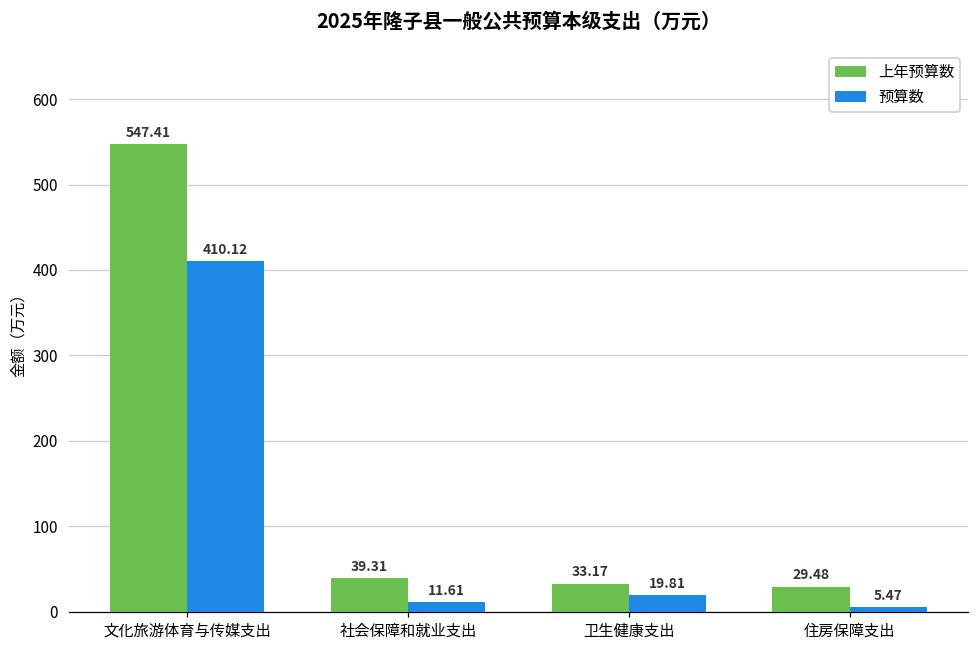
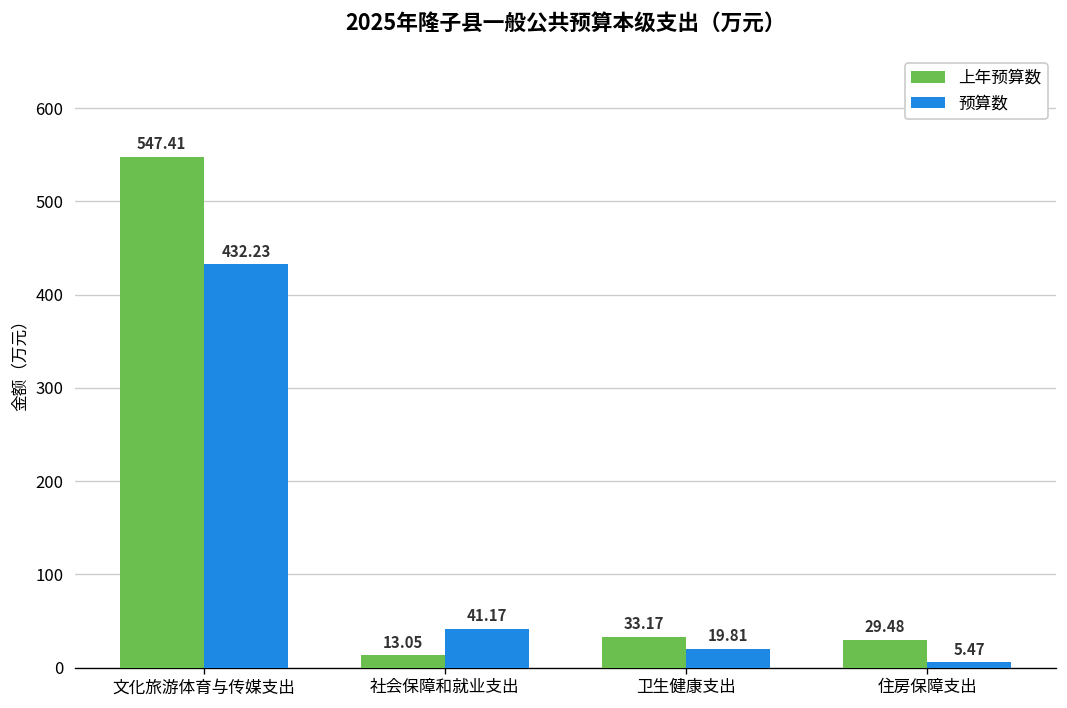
  {
    "上年预算数": {
      "文化旅游体育与传媒支出": 547.41,
-     "社会保障和就业支出": 39.31,
+     "社会保障和就业支出": 13.05,
      "卫生健康支出": 33.17,
      "住房保障支出": 29.48
    },
    "预算数": {
-     "文化旅游体育与传媒支出": 410.12,
-     "社会保障和就业支出": 11.61,
+     "文化旅游体育与传媒支出": 432.23,
+     "社会保障和就业支出": 41.17,
      "卫生健康支出": 19.81,
      "住房保障支出": 5.47
    }
  }
